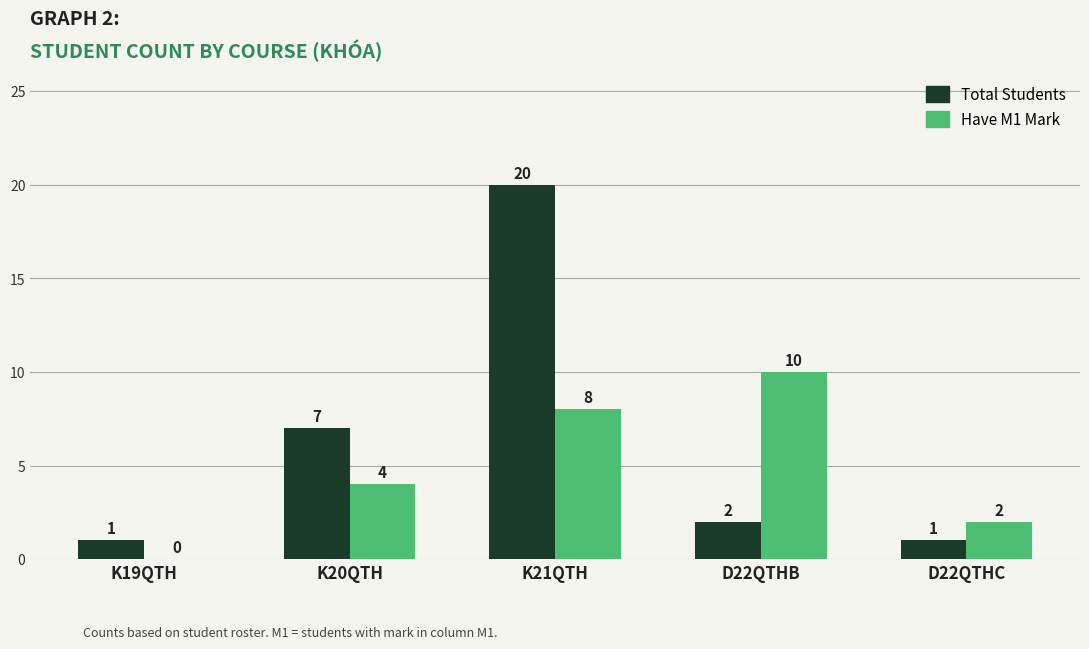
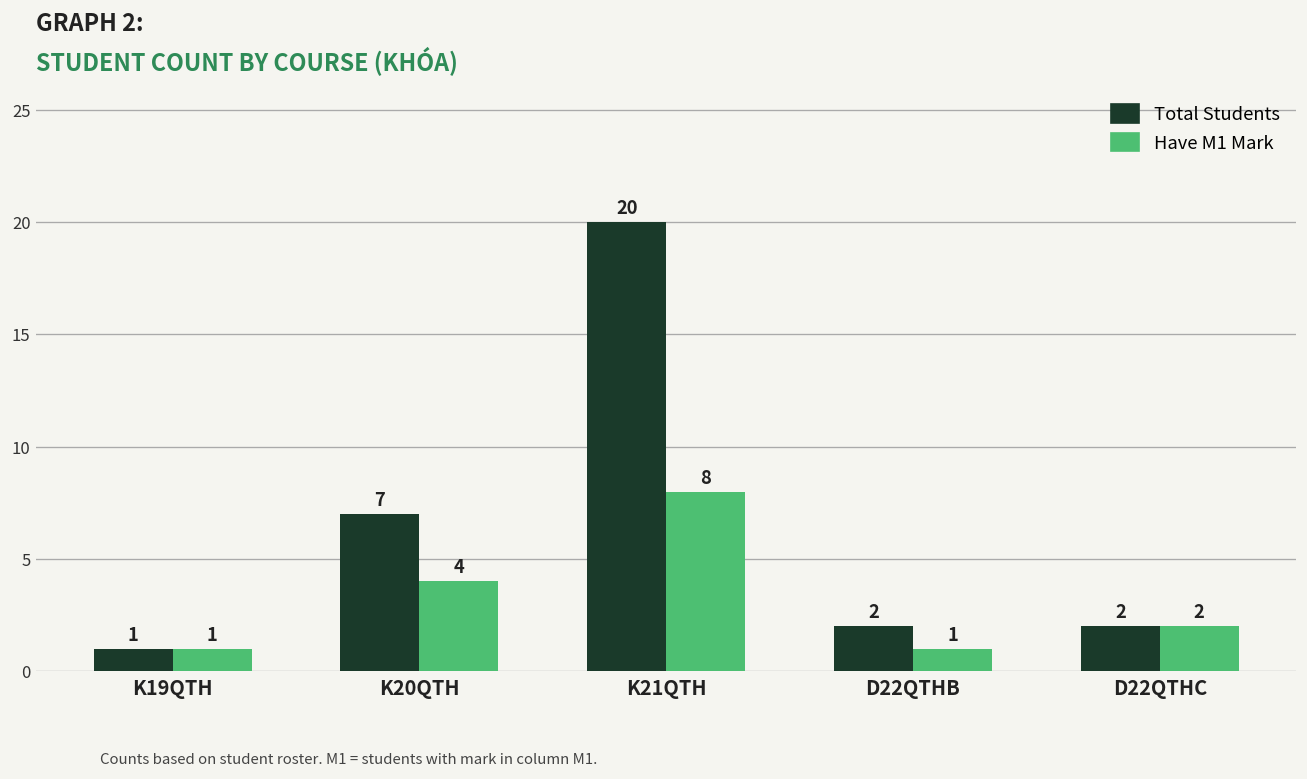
  {
    "Total Students": {
      "K19QTH": 1,
      "K20QTH": 7,
      "K21QTH": 20,
      "D22QTHB": 2,
-     "D22QTHC": 1
+     "D22QTHC": 2
    },
    "Have M1 Mark": {
-     "K19QTH": 0,
+     "K19QTH": 1,
      "K20QTH": 4,
      "K21QTH": 8,
-     "D22QTHB": 10,
+     "D22QTHB": 1,
      "D22QTHC": 2
    }
  }
